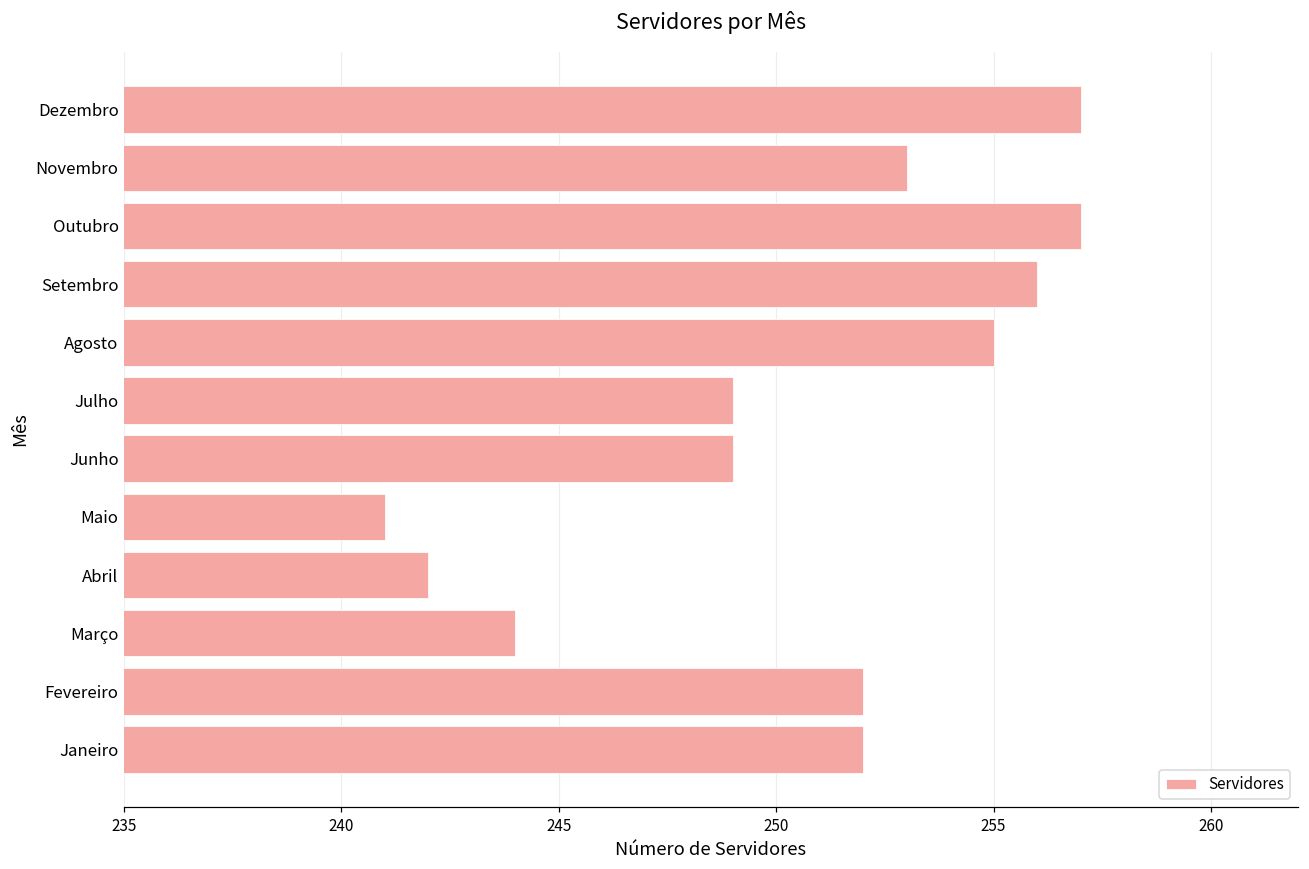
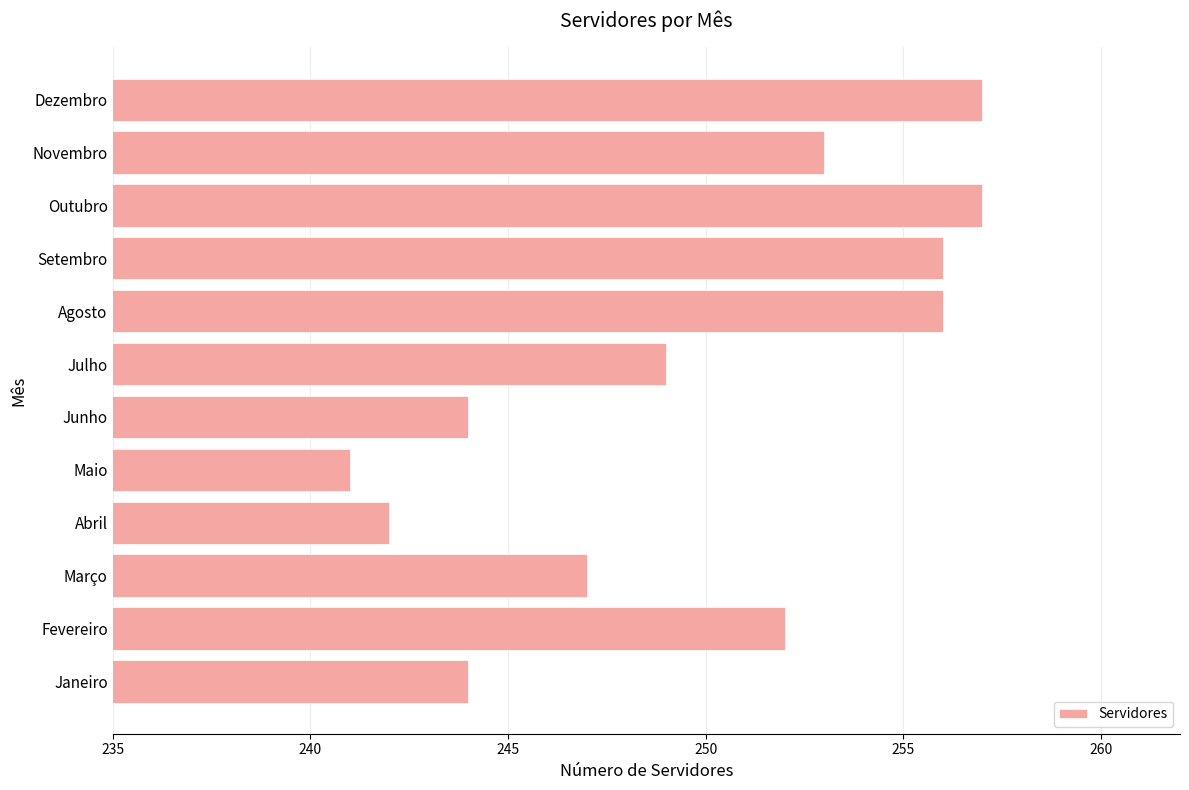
  {
    "Dezembro": 257,
    "Novembro": 253,
    "Outubro": 257,
    "Setembro": 256,
-   "Agosto": 255,
+   "Agosto": 256,
    "Julho": 249,
-   "Junho": 249,
+   "Junho": 244,
    "Maio": 241,
    "Abril": 242,
-   "Março": 244,
+   "Março": 247,
    "Fevereiro": 252,
-   "Janeiro": 252
+   "Janeiro": 244
  }
